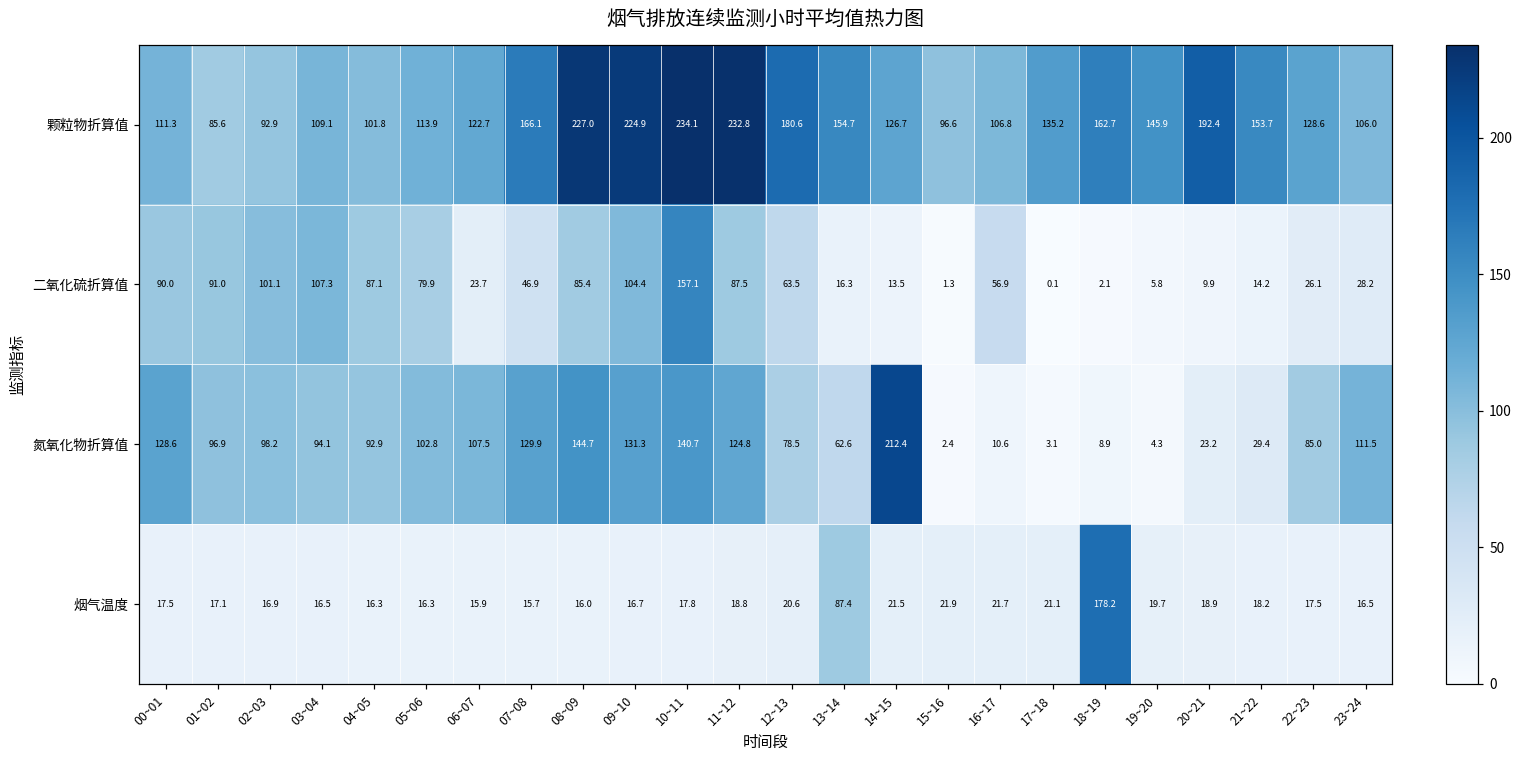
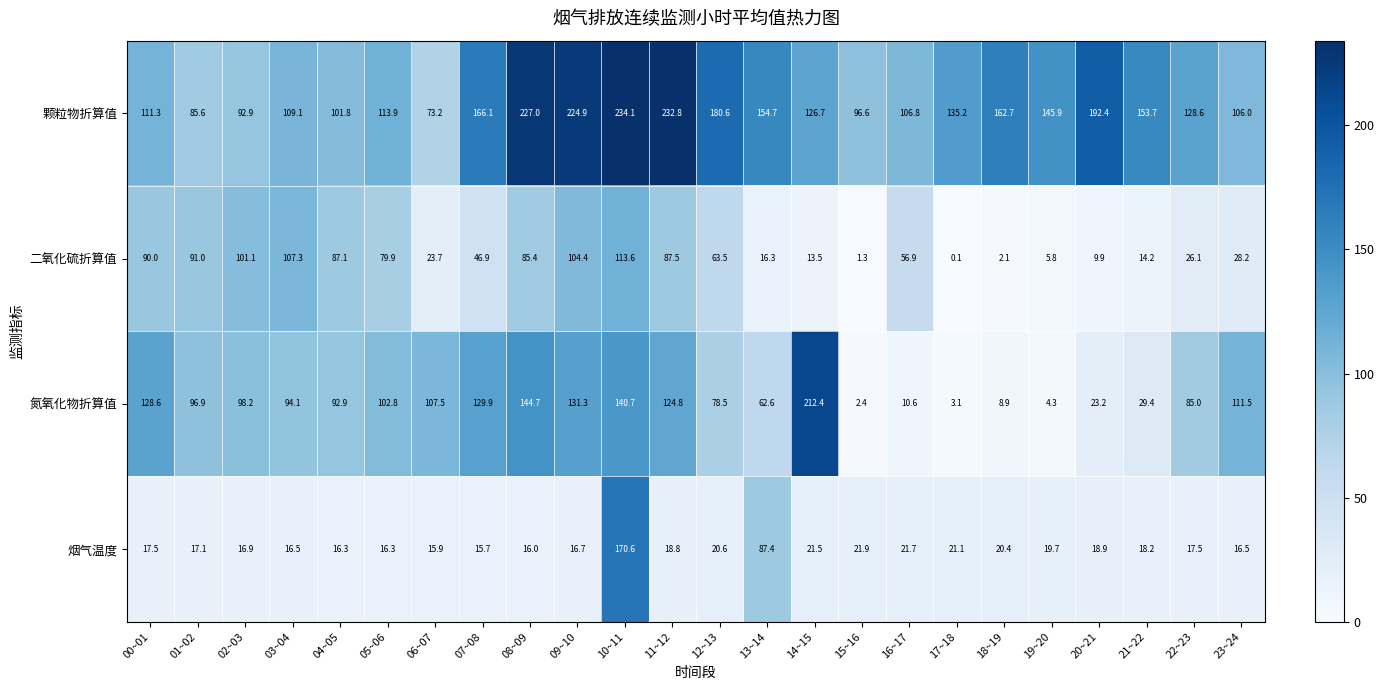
  {
    "颗粒物折算值": {
      "00~01": 111.3,
      "01~02": 85.6,
      "02~03": 92.9,
      "03~04": 109.1,
      "04~05": 101.8,
      "05~06": 113.9,
-     "06~07": 122.7,
+     "06~07": 73.2,
      "07~08": 166.1,
      "08~09": 227.0,
      "09~10": 224.9,
      "10~11": 234.1,
      "11~12": 232.8,
      "12~13": 180.6,
      "13~14": 154.7,
      "14~15": 126.7,
      "15~16": 96.6,
      "16~17": 106.8,
      "17~18": 135.2,
      "18~19": 162.7,
      "19~20": 145.9,
      "20~21": 192.4,
      "21~22": 153.7,
      "22~23": 128.6,
      "23~24": 106.0
    },
    "二氧化硫折算值": {
      "00~01": 90.0,
      "01~02": 91.0,
      "02~03": 101.1,
      "03~04": 107.3,
      "04~05": 87.1,
      "05~06": 79.9,
      "06~07": 23.7,
      "07~08": 46.9,
      "08~09": 85.4,
      "09~10": 104.4,
-     "10~11": 157.1,
+     "10~11": 113.6,
      "11~12": 87.5,
      "12~13": 63.5,
      "13~14": 16.3,
      "14~15": 13.5,
      "15~16": 1.3,
      "16~17": 56.9,
      "17~18": 0.1,
      "18~19": 2.1,
      "19~20": 5.8,
      "20~21": 9.9,
      "21~22": 14.2,
      "22~23": 26.1,
      "23~24": 28.2
    },
    "氮氧化物折算值": {
      "00~01": 128.6,
      "01~02": 96.9,
      "02~03": 98.2,
      "03~04": 94.1,
      "04~05": 92.9,
      "05~06": 102.8,
      "06~07": 107.5,
      "07~08": 129.9,
      "08~09": 144.7,
      "09~10": 131.3,
      "10~11": 140.7,
      "11~12": 124.8,
      "12~13": 78.5,
      "13~14": 62.6,
      "14~15": 212.4,
      "15~16": 2.4,
      "16~17": 10.6,
      "17~18": 3.1,
      "18~19": 8.9,
      "19~20": 4.3,
      "20~21": 23.2,
      "21~22": 29.4,
      "22~23": 85.0,
      "23~24": 111.5
    },
    "烟气温度": {
      "00~01": 17.5,
      "01~02": 17.1,
      "02~03": 16.9,
      "03~04": 16.5,
      "04~05": 16.3,
      "05~06": 16.3,
      "06~07": 15.9,
      "07~08": 15.7,
      "08~09": 16.0,
      "09~10": 16.7,
-     "10~11": 17.8,
+     "10~11": 170.6,
      "11~12": 18.8,
      "12~13": 20.6,
      "13~14": 87.4,
      "14~15": 21.5,
      "15~16": 21.9,
      "16~17": 21.7,
      "17~18": 21.1,
-     "18~19": 178.2,
+     "18~19": 20.4,
      "19~20": 19.7,
      "20~21": 18.9,
      "21~22": 18.2,
      "22~23": 17.5,
      "23~24": 16.5
    }
  }
